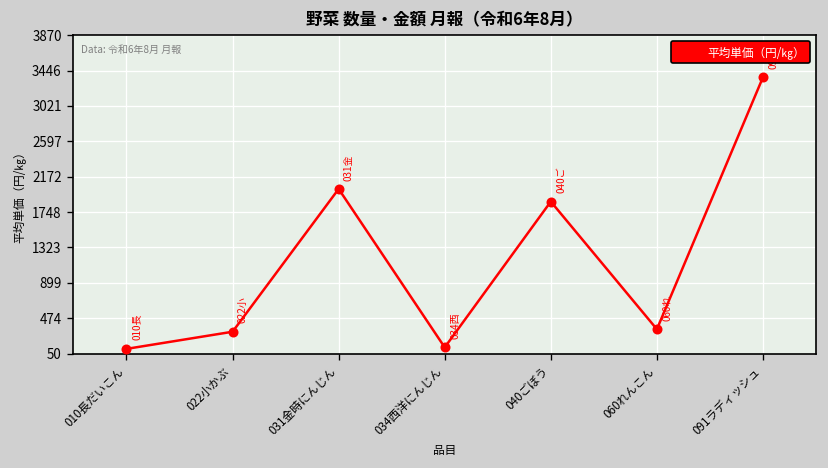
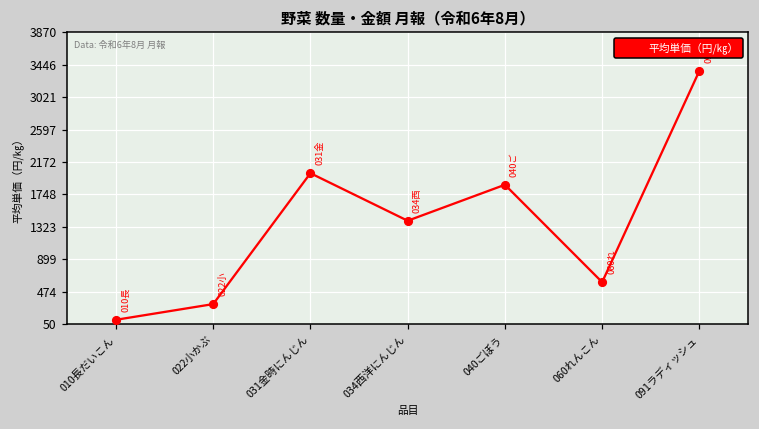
  {
-   "034西洋にんじん": 100,
-   "060れんこん": 300
+   "034西洋にんじん": 1400,
+   "060れんこん": 600
  }
